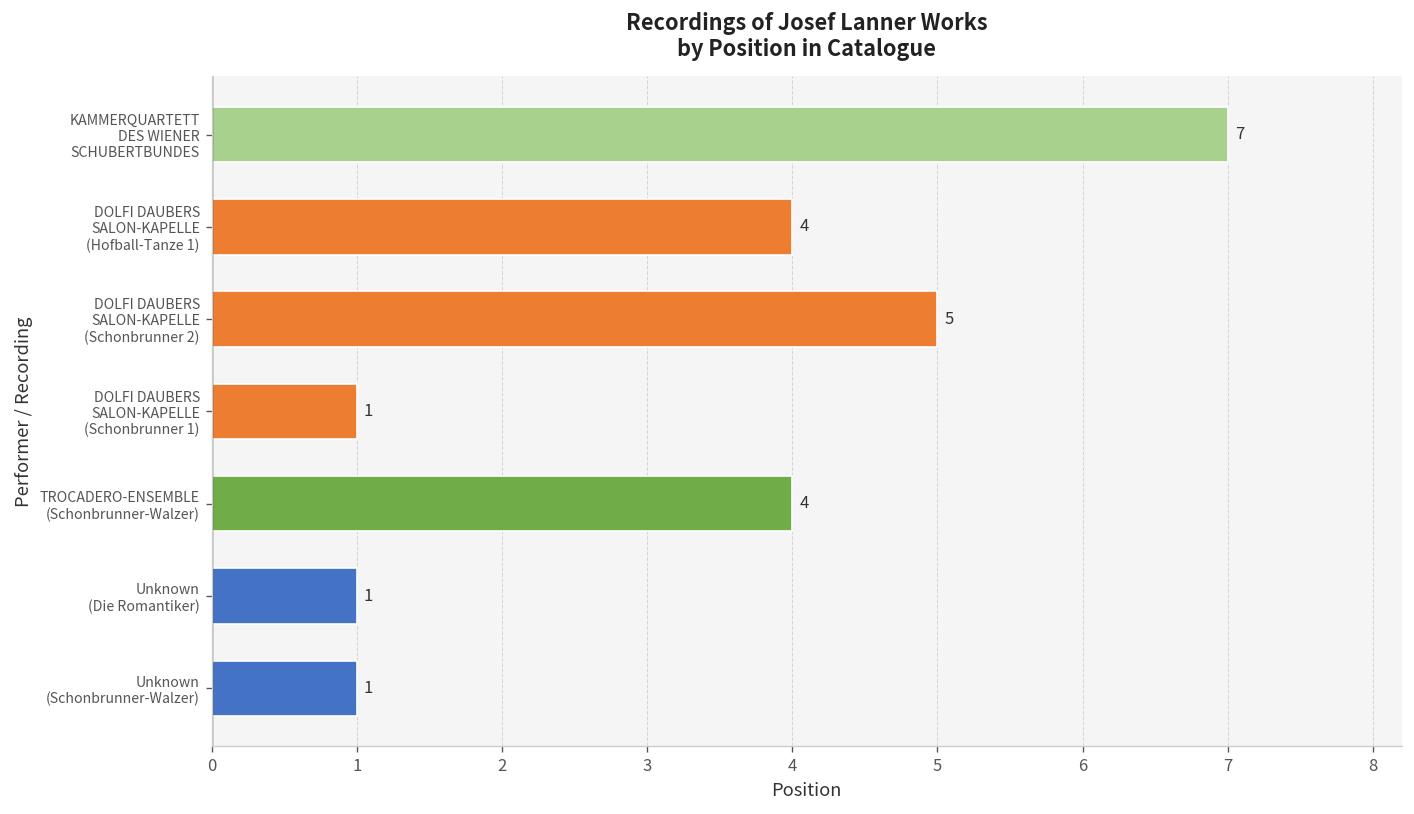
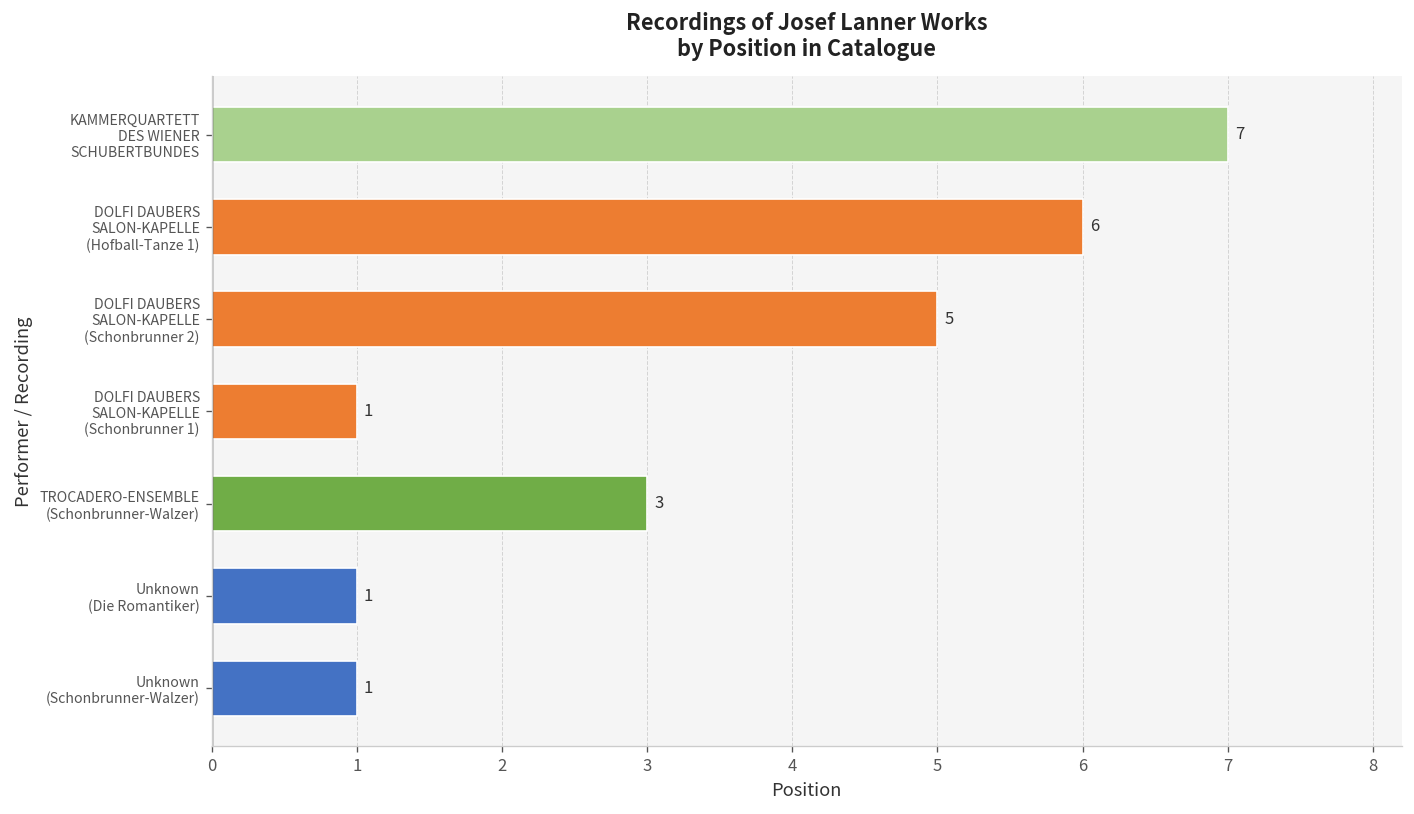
  {
    "KAMMERQUARTETT DES WIENER SCHUBERTBUNDES": 7,
-   "DOLFI DAUBERS SALON-KAPELLE (Hofball-Tanze 1)": 4,
+   "DOLFI DAUBERS SALON-KAPELLE (Hofball-Tanze 1)": 6,
    "DOLFI DAUBERS SALON-KAPELLE (Schonbrunner 2)": 5,
    "DOLFI DAUBERS SALON-KAPELLE (Schonbrunner 1)": 1,
-   "TROCADERO-ENSEMBLE (Schonbrunner-Walzer)": 4,
+   "TROCADERO-ENSEMBLE (Schonbrunner-Walzer)": 3,
    "Unknown (Die Romantiker)": 1,
    "Unknown (Schonbrunner-Walzer)": 1
  }
